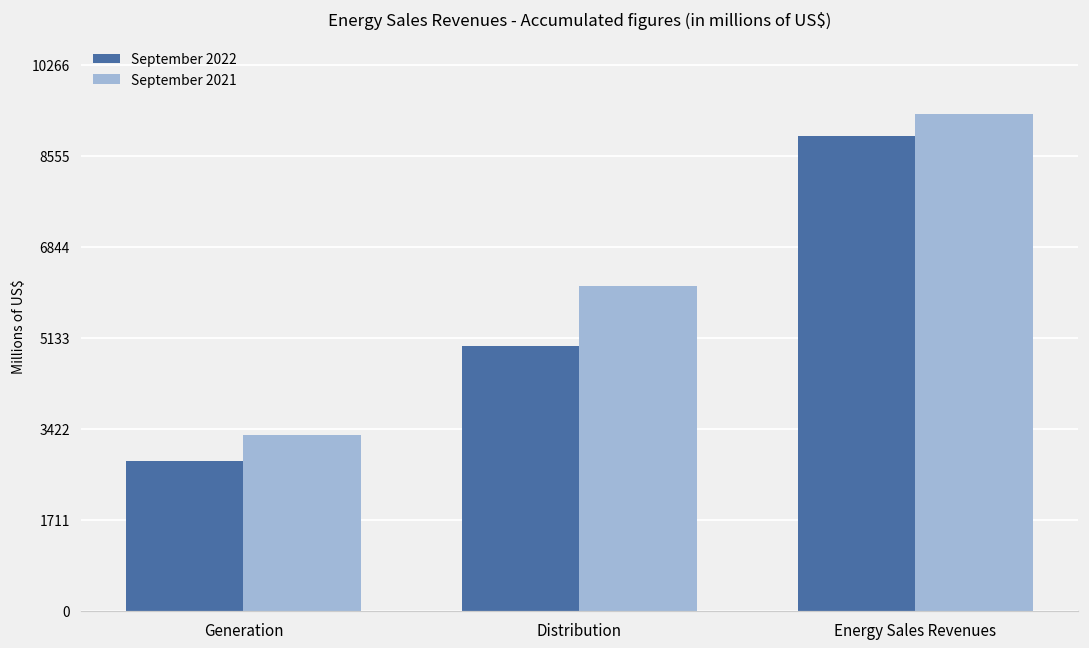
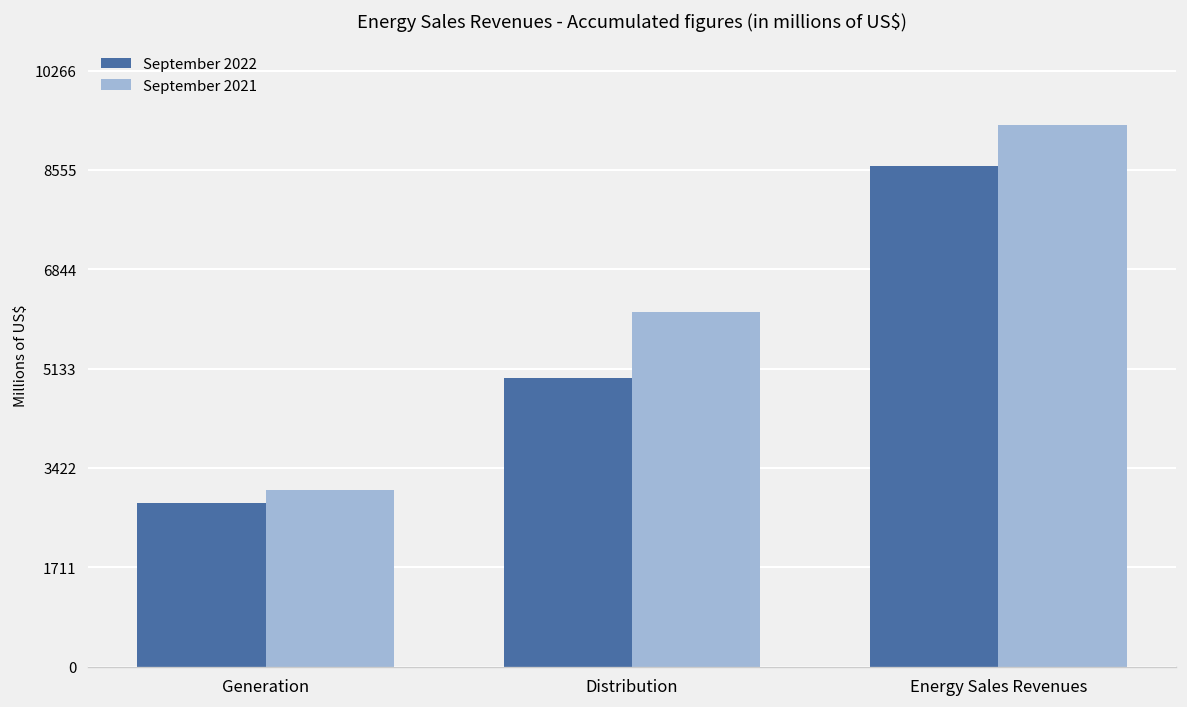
  {
    "September 2022": {
      "Generation": 2800,
      "Distribution": 5000,
-     "Energy Sales Revenues": 8900
+     "Energy Sales Revenues": 8600
    },
    "September 2021": {
-     "Generation": 3300,
+     "Generation": 3000,
      "Distribution": 6100,
      "Energy Sales Revenues": 9300
    }
  }
